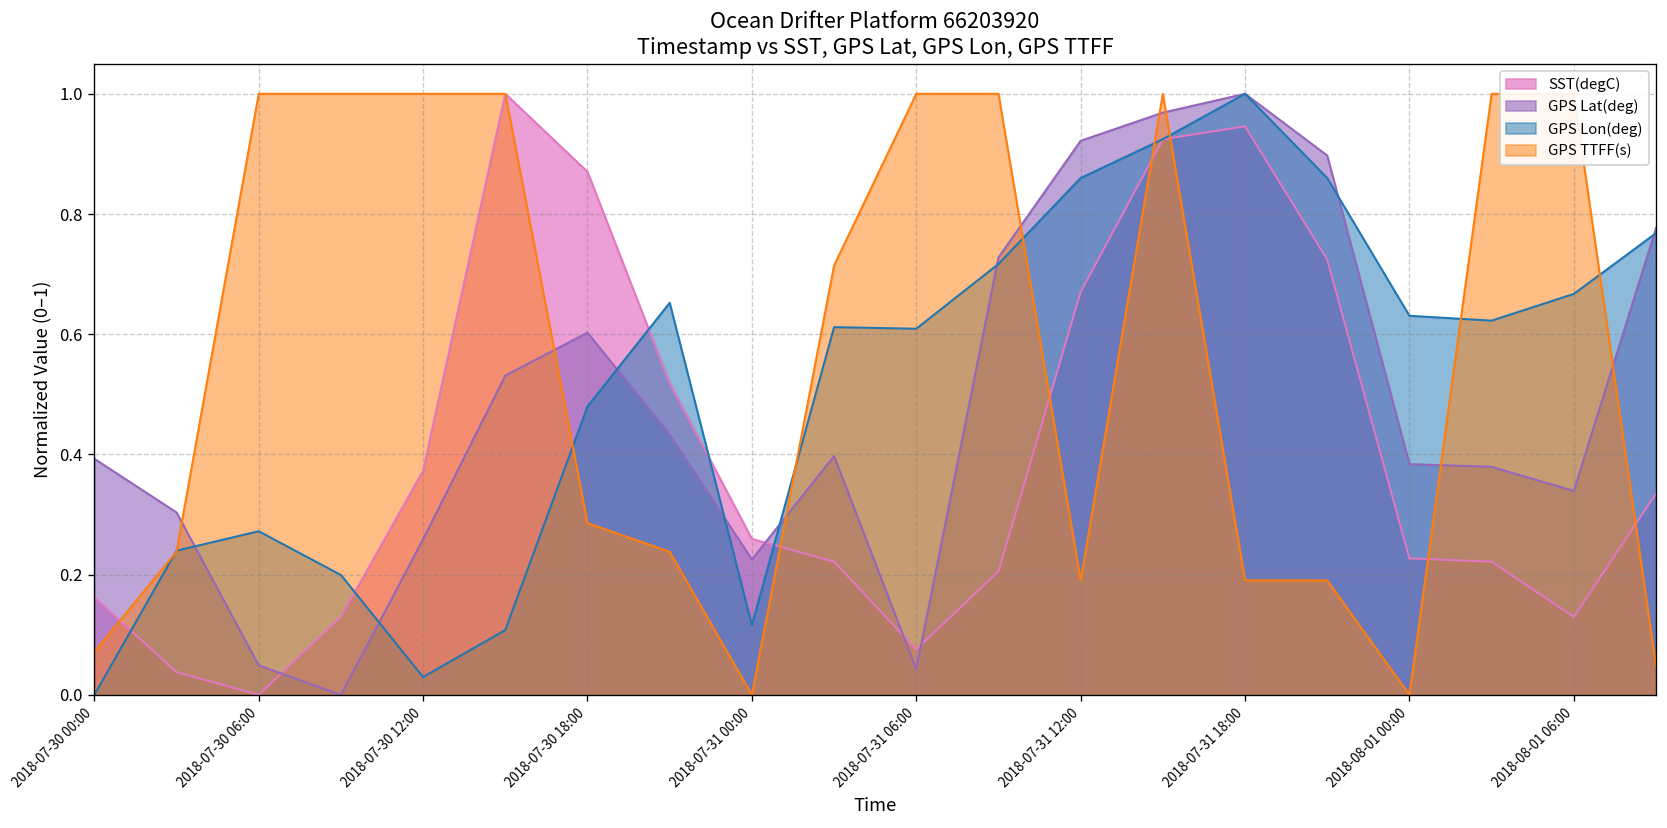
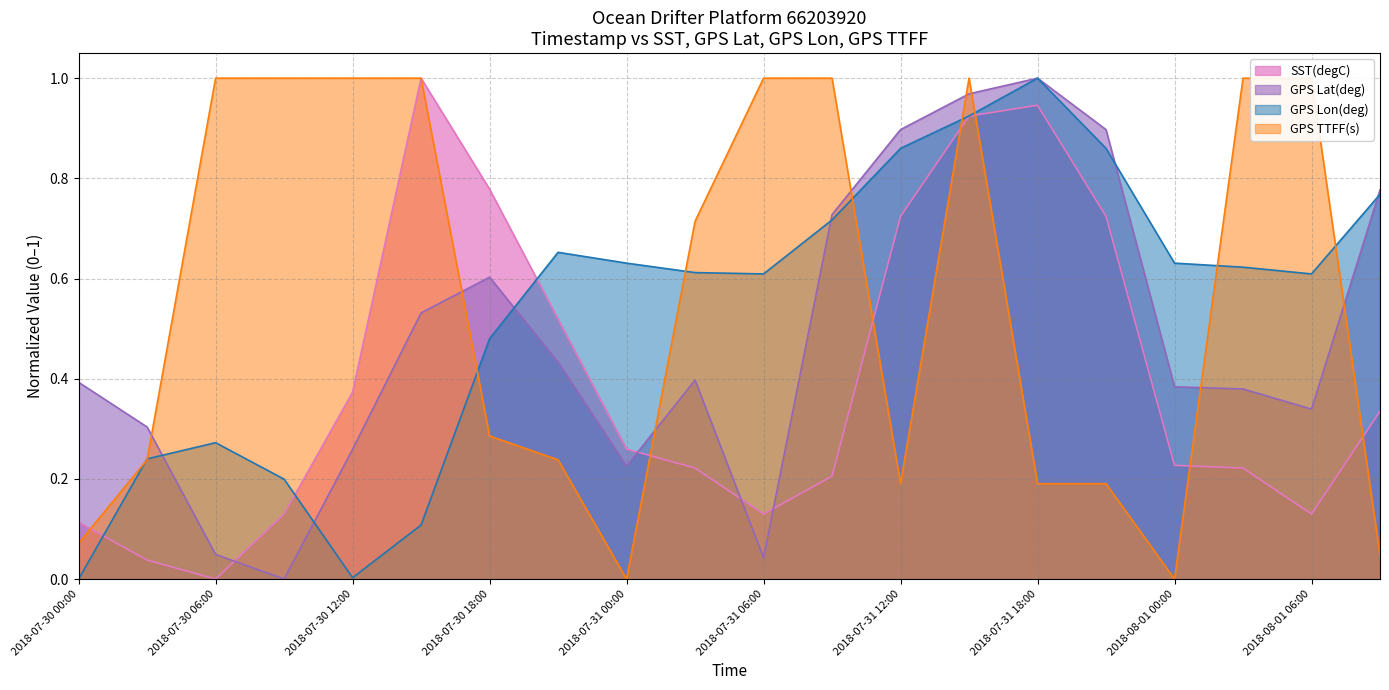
  {
    "SST(degC)": {
-     "2018-07-30 00:00": 0.16,
+     "2018-07-30 00:00": 0.11,
      "2018-07-30 06:00": 0.00,
      "2018-07-30 12:00": 0.37,
-     "2018-07-30 18:00": 0.87,
+     "2018-07-30 18:00": 0.78,
      "2018-07-31 00:00": 0.26,
-     "2018-07-31 06:00": 0.08,
-     "2018-07-31 12:00": 0.67,
+     "2018-07-31 06:00": 0.13,
+     "2018-07-31 12:00": 0.72,
      "2018-07-31 18:00": 0.95,
      "2018-08-01 00:00": 0.23,
      "2018-08-01 06:00": 0.13
    },
    "GPS Lat(deg)": {
      "2018-07-30 00:00": 0.39,
      "2018-07-30 06:00": 0.05,
      "2018-07-30 12:00": 0.26,
      "2018-07-30 18:00": 0.60,
      "2018-07-31 00:00": 0.23,
      "2018-07-31 06:00": 0.04,
-     "2018-07-31 12:00": 0.92,
+     "2018-07-31 12:00": 0.90,
      "2018-08-01 00:00": 0.38,
      "2018-08-01 06:00": 0.34
    },
    "GPS Lon(deg)": {
      "2018-07-30 00:00": 0.00,
      "2018-07-30 06:00": 0.27,
-     "2018-07-30 12:00": 0.03,
+     "2018-07-30 12:00": 0.00,
      "2018-07-30 18:00": 0.48,
-     "2018-07-31 00:00": 0.12,
+     "2018-07-31 00:00": 0.63,
      "2018-07-31 06:00": 0.61,
      "2018-07-31 12:00": 0.86,
      "2018-08-01 00:00": 0.63,
-     "2018-08-01 06:00": 0.67
+     "2018-08-01 06:00": 0.61
    },
    "GPS TTFF(s)": {
      "2018-07-30 00:00": 0.07,
      "2018-07-30 06:00": 1.00,
      "2018-07-30 12:00": 1.00,
      "2018-07-30 18:00": 0.29,
      "2018-07-31 00:00": 0.00,
      "2018-07-31 06:00": 1.00,
      "2018-07-31 12:00": 0.19,
      "2018-07-31 18:00": 0.19,
      "2018-08-01 00:00": 0.00
    }
  }
